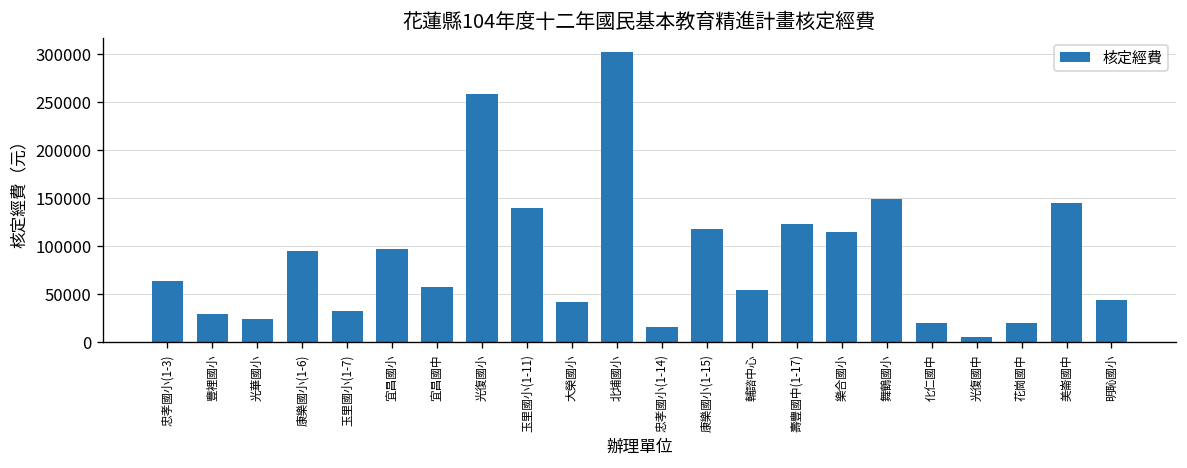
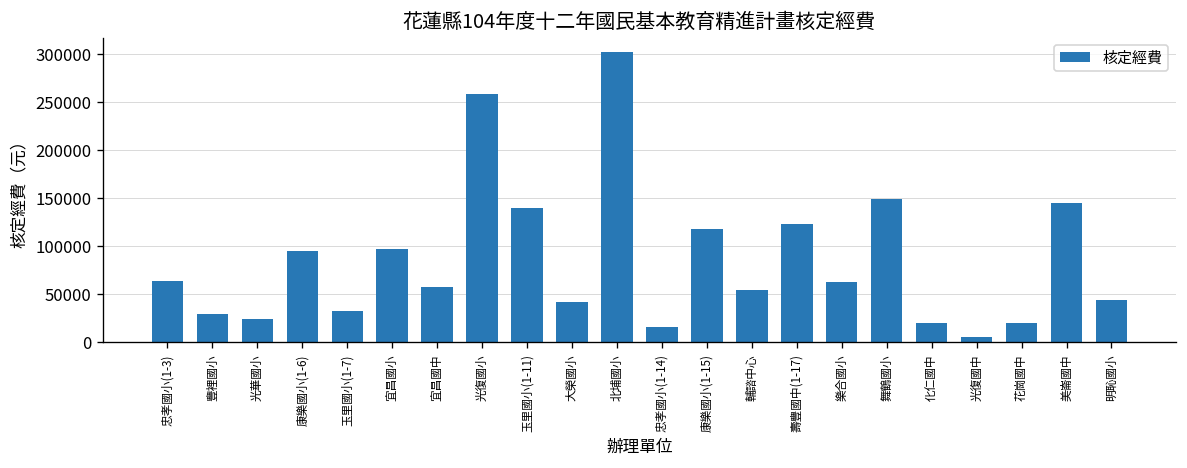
  {
    "忠孝國小(1-3)": 60000,
    "豐裡國小": 30000,
    "光華國小": 20000,
    "康樂國小(1-6)": 100000,
    "玉里國小(1-7)": 30000,
    "宜昌國小": 100000,
    "宜昌國中": 60000,
    "光復國小": 260000,
    "玉里國小(1-11)": 140000,
    "大榮國小": 40000,
    "北埔國小": 300000,
    "忠孝國小(1-14)": 20000,
    "康樂國小(1-15)": 120000,
    "輔諮中心": 60000,
    "壽豐國中(1-17)": 120000,
-   "樂合國小": 110000,
+   "樂合國小": 60000,
    "舞鶴國小": 150000,
    "化仁國中": 20000,
    "光復國中": 10000,
    "花崗國中": 20000,
    "美崙國中": 140000,
    "明恥國小": 40000
  }
